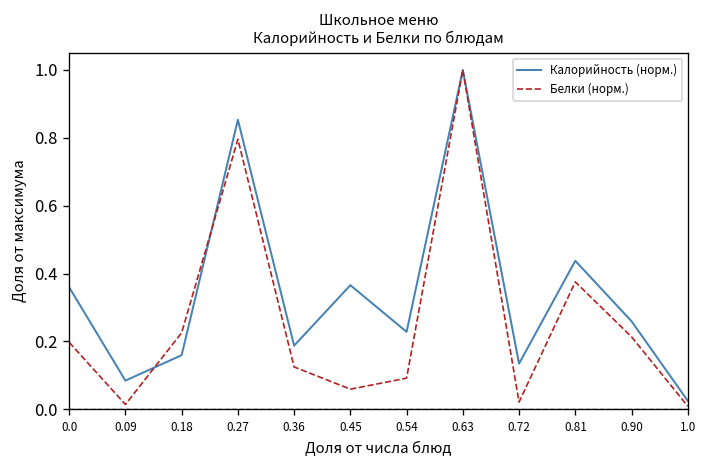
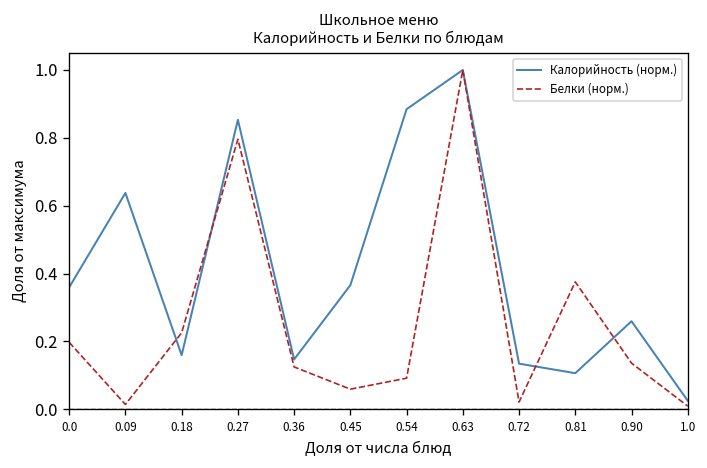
  {
    "Калорийность (норм.)": {
      "0.0": 0.36,
-     "0.09": 0.08,
+     "0.09": 0.64,
      "0.18": 0.16,
      "0.27": 0.85,
-     "0.36": 0.19,
+     "0.36": 0.15,
      "0.45": 0.37,
-     "0.54": 0.23,
+     "0.54": 0.88,
      "0.72": 0.13,
-     "0.81": 0.44,
+     "0.81": 0.11,
      "0.90": 0.26,
      "1.0": 0.03
    },
    "Белки (норм.)": {
      "0.0": 0.20,
      "0.09": 0.01,
      "0.18": 0.23,
      "0.27": 0.80,
      "0.36": 0.12,
      "0.45": 0.06,
      "0.54": 0.09,
      "0.72": 0.02,
      "0.81": 0.38,
-     "0.90": 0.21,
+     "0.90": 0.14,
      "1.0": 0.01
    }
  }
